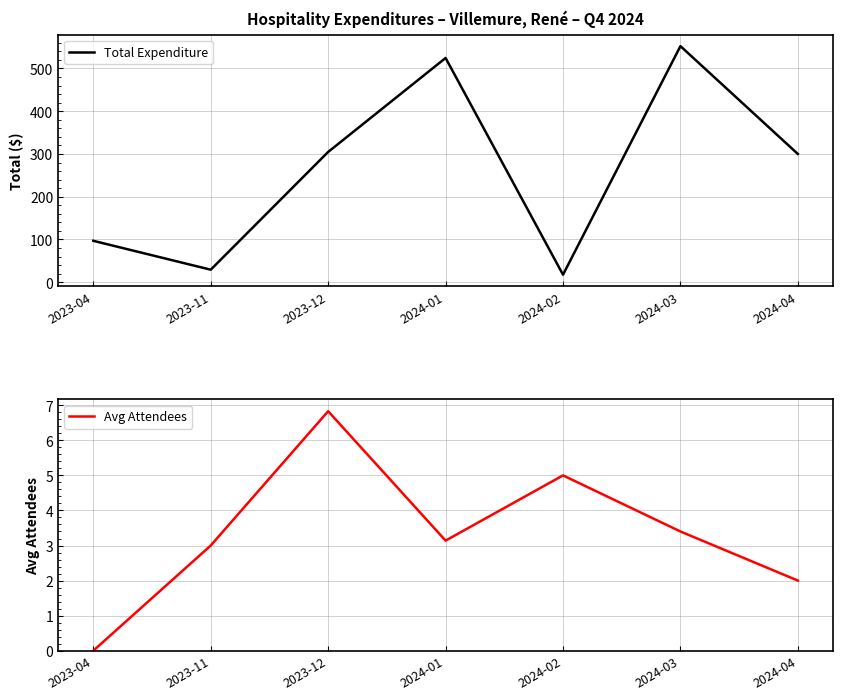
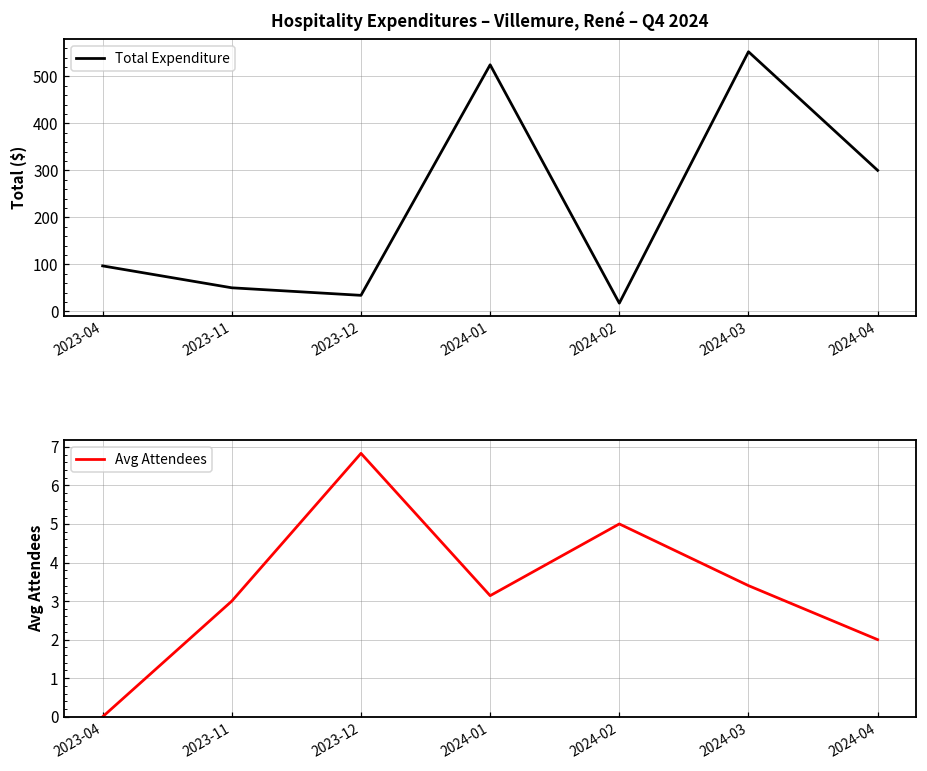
  {
    "Hospitality Expenditures – Villemure, René – Q4 2024": {
      "2023-04": 100,
-     "2023-11": 30,
-     "2023-12": 300,
+     "2023-11": 50,
+     "2023-12": 30,
      "2024-01": 520,
      "2024-02": 20,
      "2024-03": 550,
      "2024-04": 300
    }
  }
